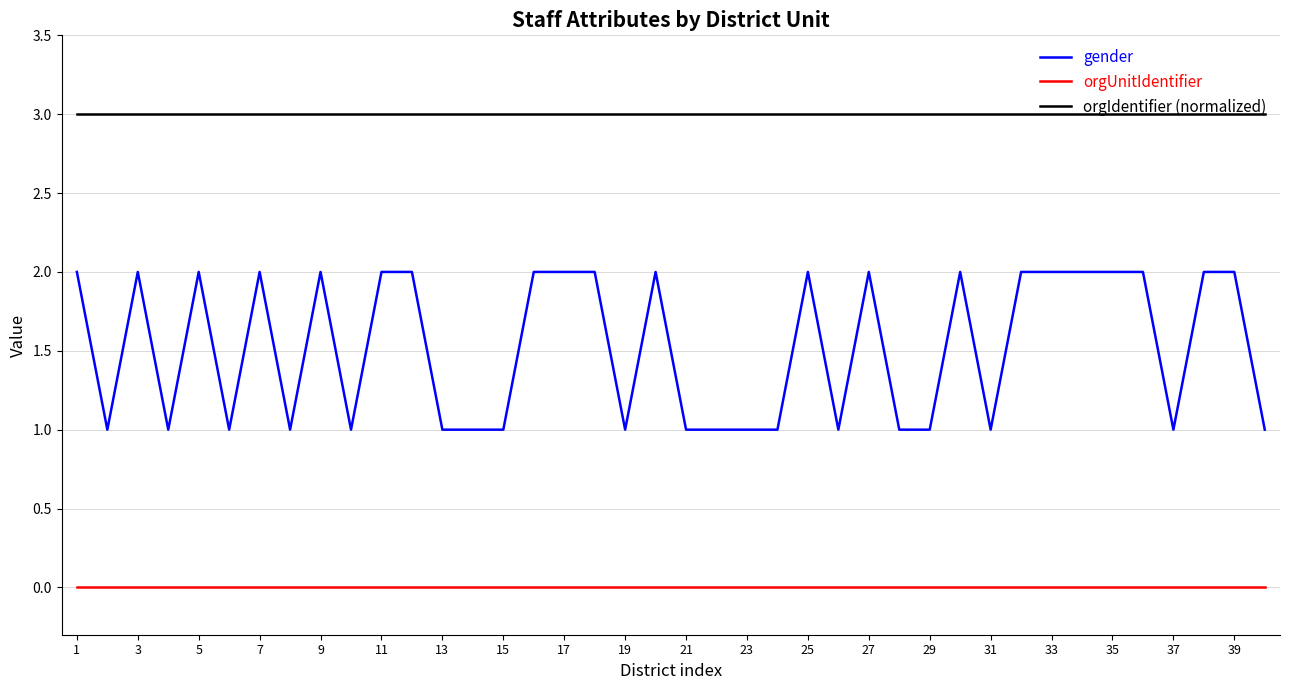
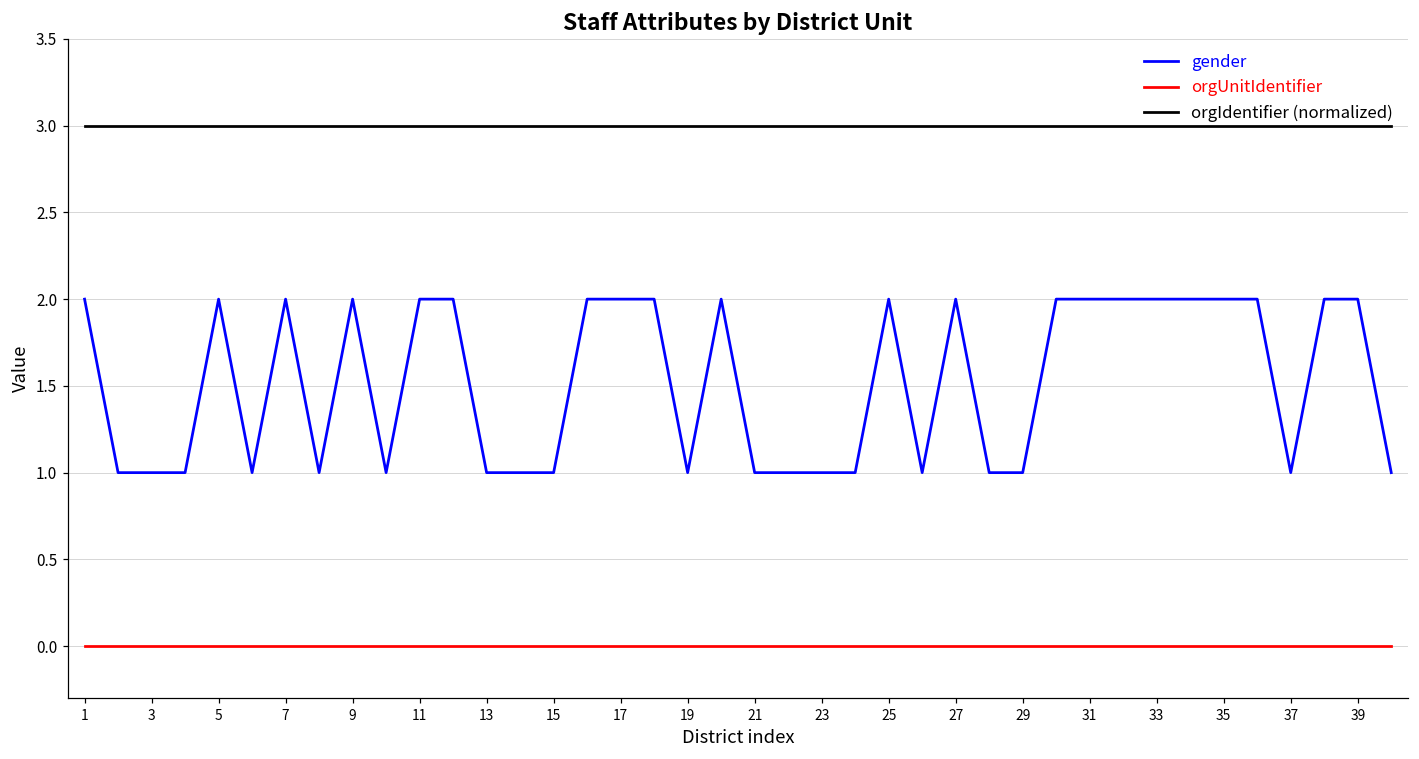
  {
    "gender": {
      "1": 2,
-     "3": 2,
+     "3": 1,
      "5": 2,
      "7": 2,
      "9": 2,
      "11": 2,
      "13": 1,
      "15": 1,
      "17": 2,
      "19": 1,
      "21": 1,
      "23": 1,
      "25": 2,
      "27": 2,
      "29": 1,
-     "31": 1,
+     "31": 2,
      "33": 2,
      "35": 2,
      "37": 1,
      "39": 2
    },
    "orgUnitIdentifier": {
      "1": 0,
      "3": 0,
      "5": 0,
      "7": 0,
      "9": 0,
      "11": 0,
      "13": 0,
      "15": 0,
      "17": 0,
      "19": 0,
      "21": 0,
      "23": 0,
      "25": 0,
      "27": 0,
      "29": 0,
      "31": 0,
      "33": 0,
      "35": 0,
      "37": 0,
      "39": 0
    },
    "orgIdentifier (normalized)": {
      "1": 3,
      "3": 3,
      "5": 3,
      "7": 3,
      "9": 3,
      "11": 3,
      "13": 3,
      "15": 3,
      "17": 3,
      "19": 3,
      "21": 3,
      "23": 3,
      "25": 3,
      "27": 3,
      "29": 3,
      "31": 3,
      "33": 3,
      "35": 3,
      "37": 3,
      "39": 3
    }
  }
